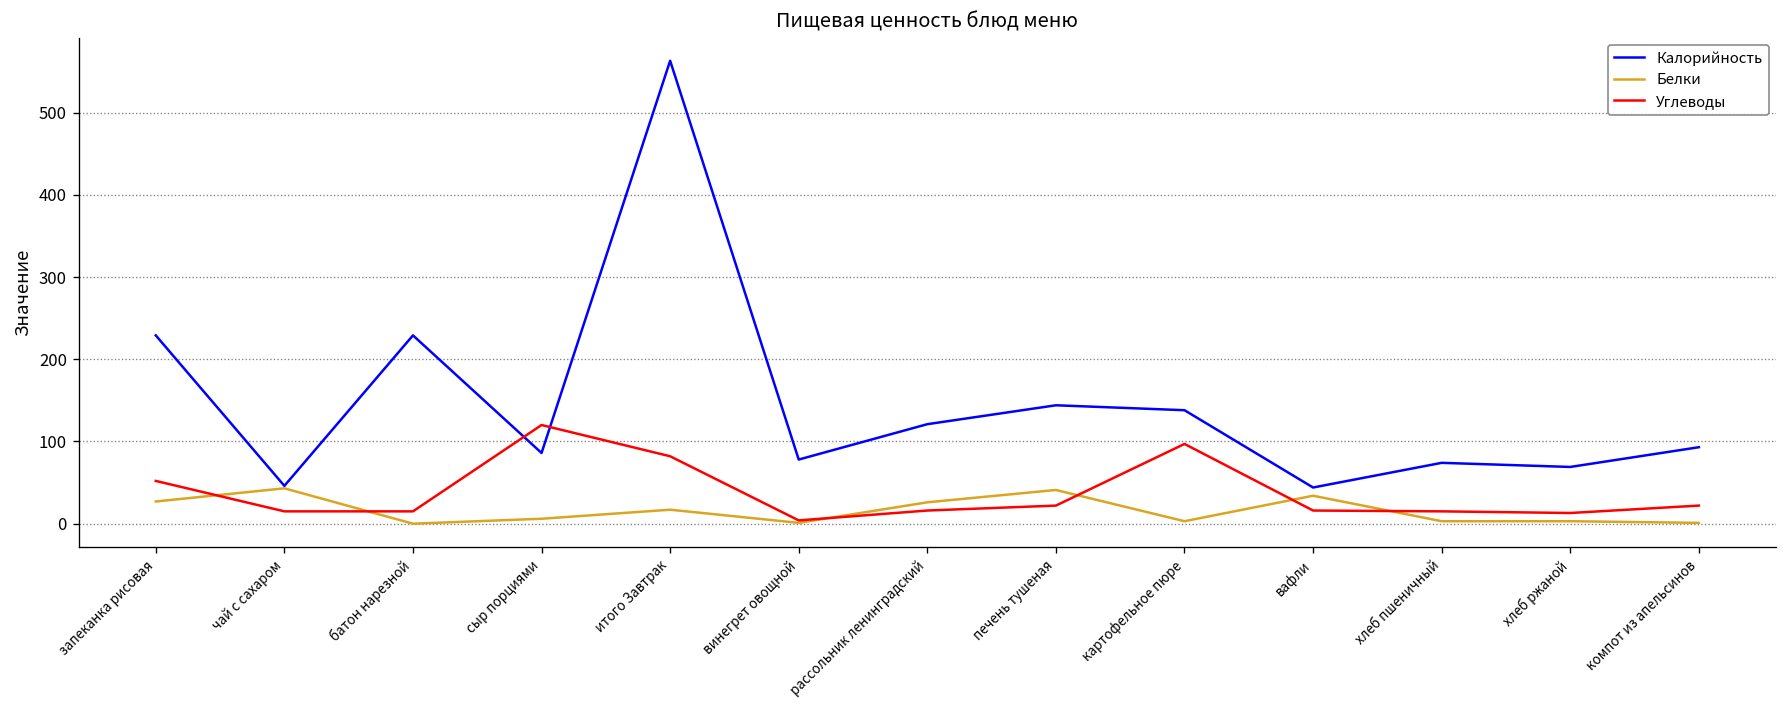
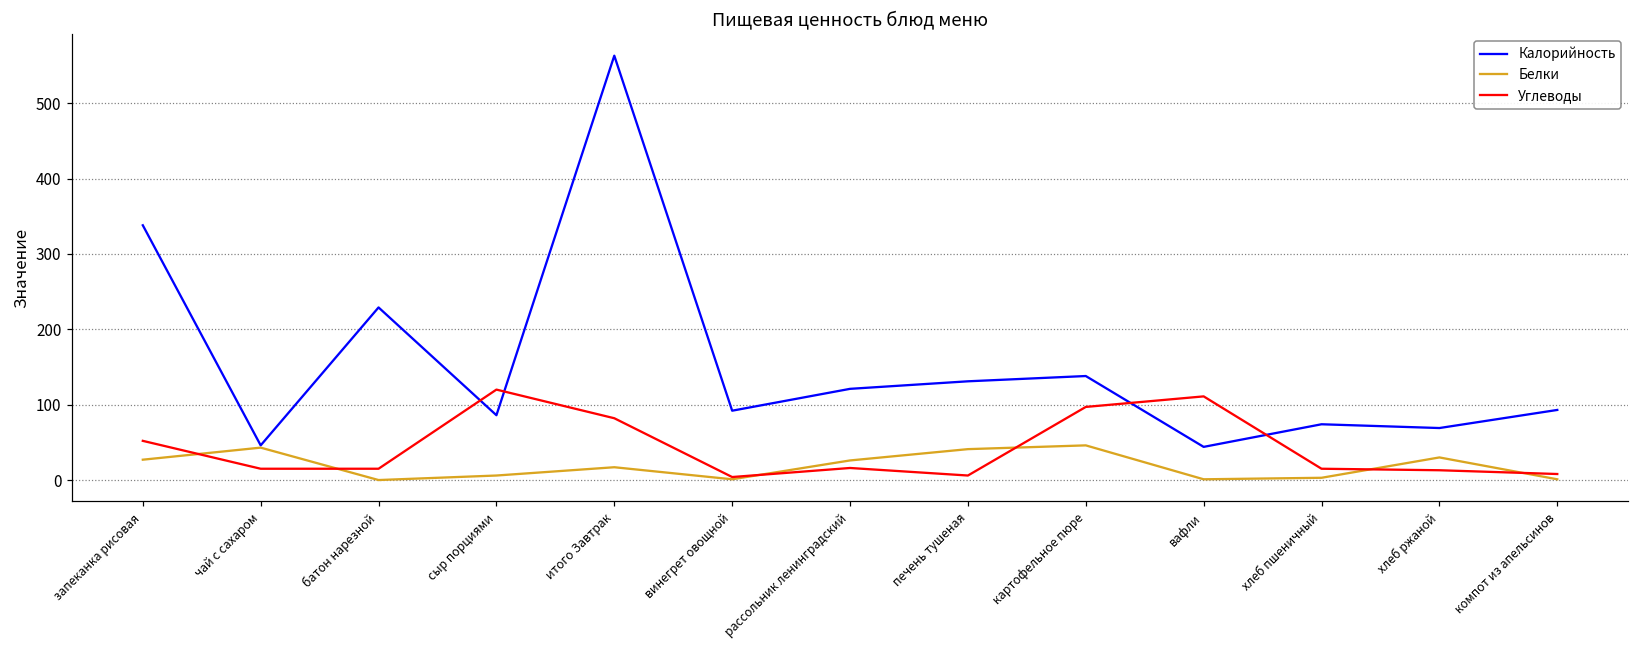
  {
    "Калорийность": {
-     "запеканка рисовая": 230,
+     "запеканка рисовая": 340,
      "батон нарезной": 230,
      "сыр порциями": 90,
      "итого Завтрак": 560,
-     "винегрет овощной": 80,
+     "винегрет овощной": 90,
      "рассольник ленинградский": 120,
-     "печень тушеная": 140,
+     "печень тушеная": 130,
      "картофельное пюре": 140,
      "вафли": 40,
      "хлеб пшеничный": 70,
      "хлеб ржаной": 70,
      "компот из апельсинов": 90
    },
    "Белки": {
      "запеканка рисовая": 30,
      "батон нарезной": 0,
      "сыр порциями": 10,
      "итого Завтрак": 20,
      "рассольник ленинградский": 30,
      "печень тушеная": 40,
-     "картофельное пюре": 0,
-     "вафли": 30,
+     "картофельное пюре": 50,
+     "вафли": 0,
      "хлеб пшеничный": 0,
-     "хлеб ржаной": 0,
+     "хлеб ржаной": 30,
      "компот из апельсинов": 0
    },
    "Углеводы": {
      "запеканка рисовая": 50,
      "чай с сахаром": 20,
      "батон нарезной": 20,
      "сыр порциями": 120,
      "итого Завтрак": 80,
      "рассольник ленинградский": 20,
-     "печень тушеная": 20,
+     "печень тушеная": 10,
      "картофельное пюре": 100,
-     "вафли": 20,
+     "вафли": 110,
      "хлеб пшеничный": 20,
      "хлеб ржаной": 10,
-     "компот из апельсинов": 20
+     "компот из апельсинов": 10
    }
  }
